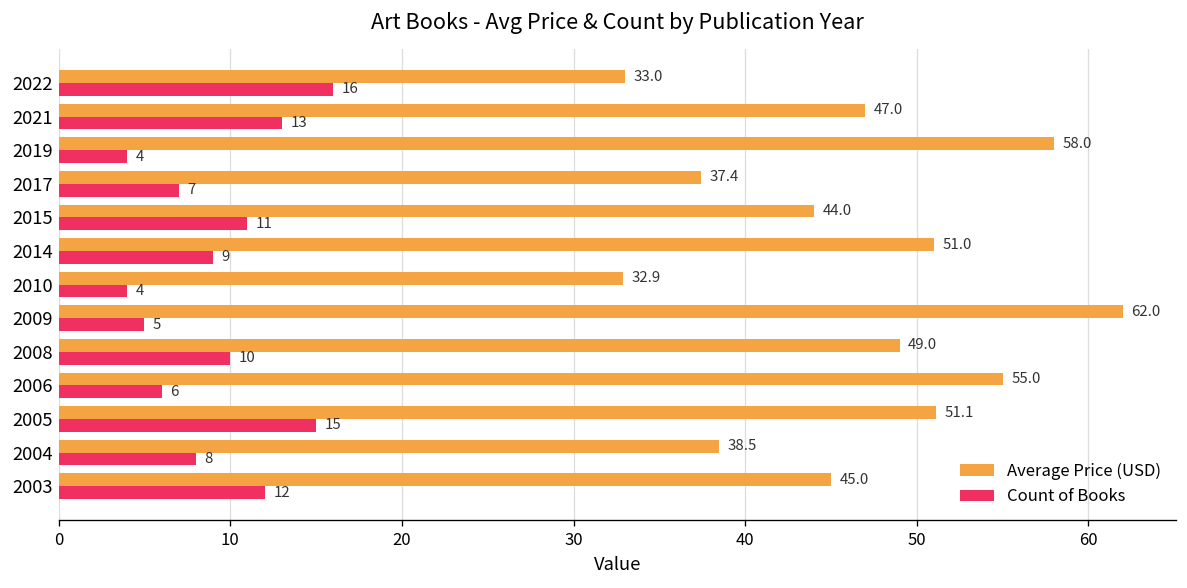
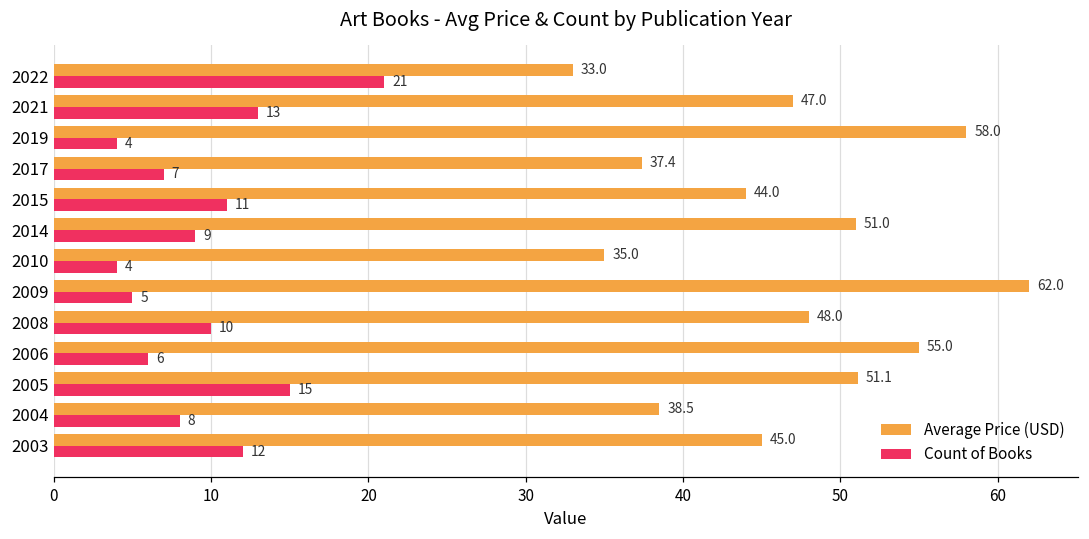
  {
    "Average Price (USD)": {
      "2022": 33.0,
      "2021": 47.0,
      "2019": 58.0,
      "2017": 37.4,
      "2015": 44.0,
      "2014": 51.0,
-     "2010": 32.9,
+     "2010": 35.0,
      "2009": 62.0,
-     "2008": 49.0,
+     "2008": 48.0,
      "2006": 55.0,
      "2005": 51.1,
      "2004": 38.5,
      "2003": 45.0
    },
    "Count of Books": {
-     "2022": 16,
+     "2022": 21,
      "2021": 13,
      "2019": 4,
      "2017": 7,
      "2015": 11,
      "2014": 9,
      "2010": 4,
      "2009": 5,
      "2008": 10,
      "2006": 6,
      "2005": 15,
      "2004": 8,
      "2003": 12
    }
  }
